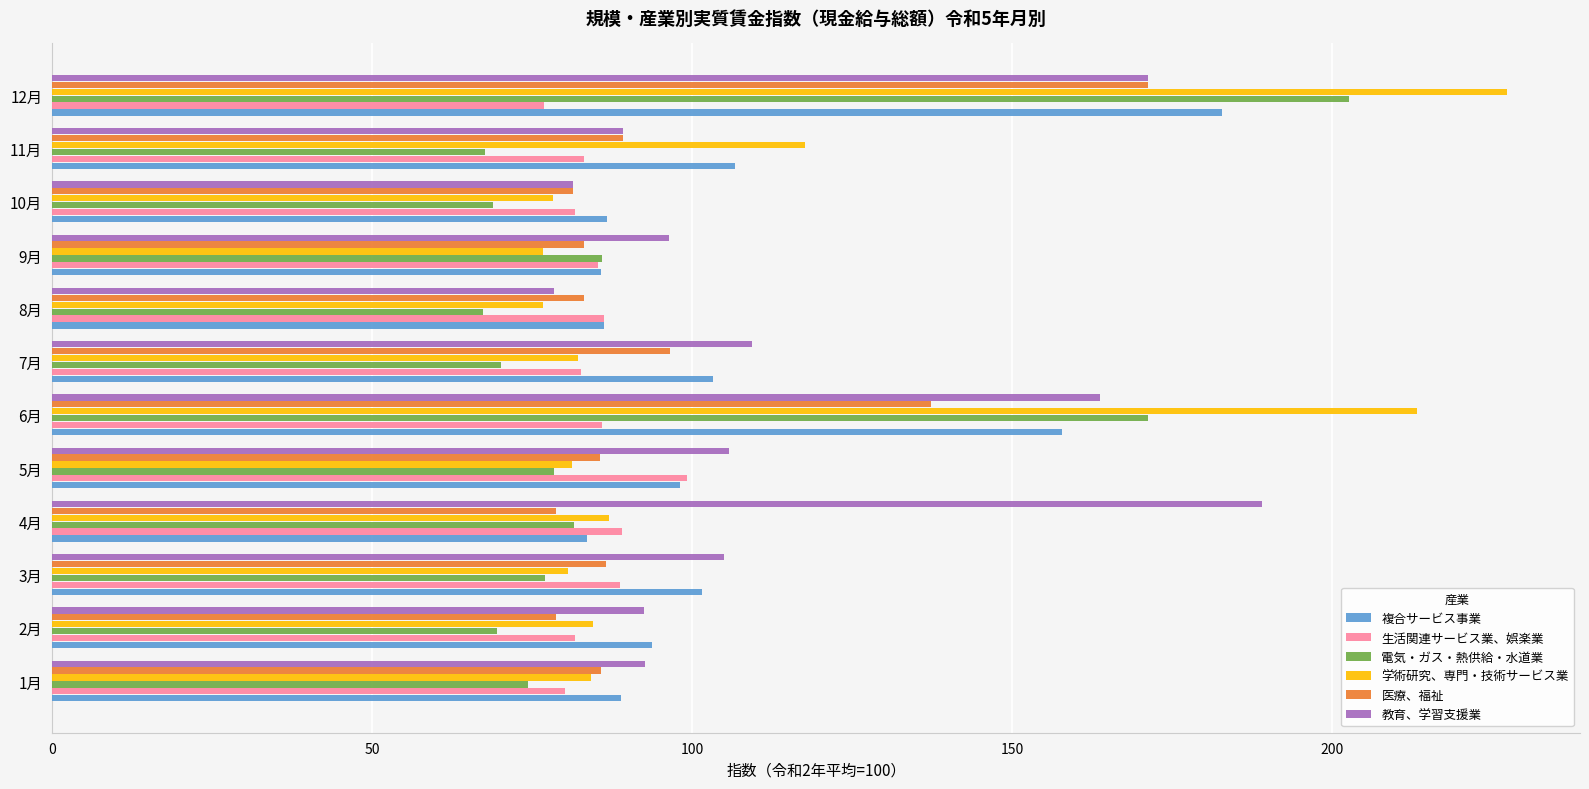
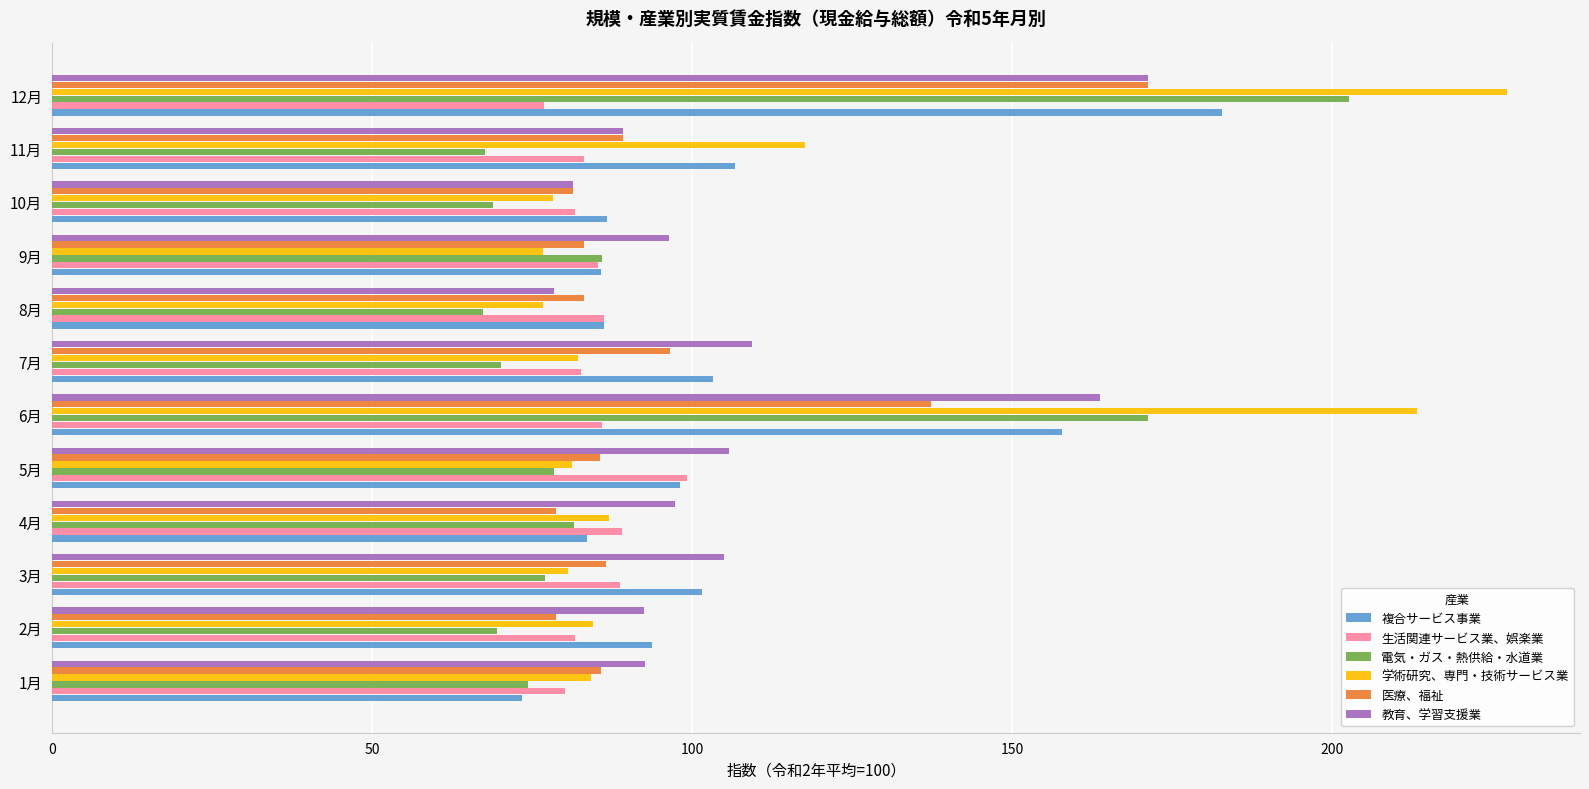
  {
    "複合サービス事業": {
      "12月": 183,
      "11月": 107,
      "10月": 87,
      "9月": 86,
      "8月": 86,
      "7月": 103,
      "6月": 158,
      "5月": 98,
      "4月": 84,
      "3月": 102,
      "2月": 94,
-     "1月": 89
+     "1月": 74
    },
    "生活関連サービス業、娯楽業": {
      "12月": 77,
      "11月": 83,
      "10月": 82,
      "9月": 85,
      "8月": 86,
      "7月": 83,
      "6月": 86,
      "5月": 99,
      "4月": 89,
      "3月": 89,
      "2月": 82,
      "1月": 80
    },
    "電気・ガス・熱供給・水道業": {
      "12月": 203,
      "11月": 68,
      "10月": 69,
      "9月": 86,
      "8月": 67,
      "7月": 70,
      "6月": 171,
      "5月": 79,
      "4月": 82,
      "3月": 77,
      "2月": 70,
      "1月": 74
    },
    "学術研究、専門・技術サービス業": {
      "12月": 227,
      "11月": 118,
      "10月": 78,
      "9月": 77,
      "8月": 77,
      "7月": 82,
      "6月": 213,
      "5月": 81,
      "4月": 87,
      "3月": 81,
      "2月": 85,
      "1月": 84
    },
    "医療、福祉": {
      "12月": 171,
      "11月": 89,
      "10月": 81,
      "9月": 83,
      "8月": 83,
      "7月": 97,
      "6月": 137,
      "5月": 86,
      "4月": 79,
      "3月": 87,
      "2月": 79,
      "1月": 86
    },
    "教育、学習支援業": {
      "12月": 171,
      "11月": 89,
      "10月": 81,
      "9月": 96,
      "8月": 79,
      "7月": 109,
      "6月": 164,
      "5月": 106,
-     "4月": 189,
+     "4月": 97,
      "3月": 105,
      "2月": 93,
      "1月": 93
    }
  }
